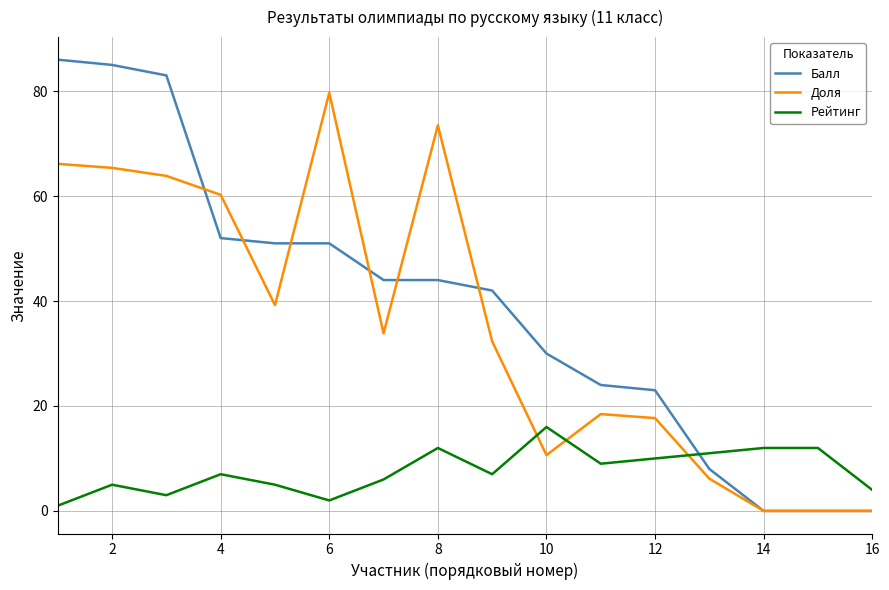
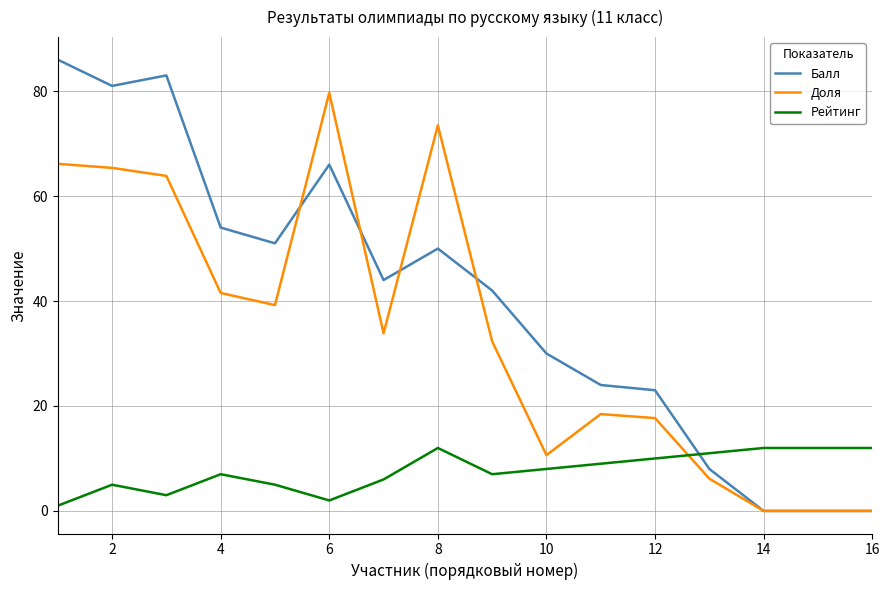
  {
    "Балл": {
-     "2": 85,
-     "4": 52,
-     "6": 51,
-     "8": 44,
+     "2": 81,
+     "4": 54,
+     "6": 66,
+     "8": 50,
      "10": 30,
      "12": 23
    },
    "Доля": {
      "2": 65,
-     "4": 60,
+     "4": 42,
      "6": 80,
      "8": 73,
      "10": 11,
      "12": 18
    },
    "Рейтинг": {
      "2": 5,
      "4": 7,
      "6": 2,
      "8": 12,
-     "10": 16,
+     "10": 8,
      "12": 10,
      "14": 12,
-     "16": 4
+     "16": 12
    }
  }
